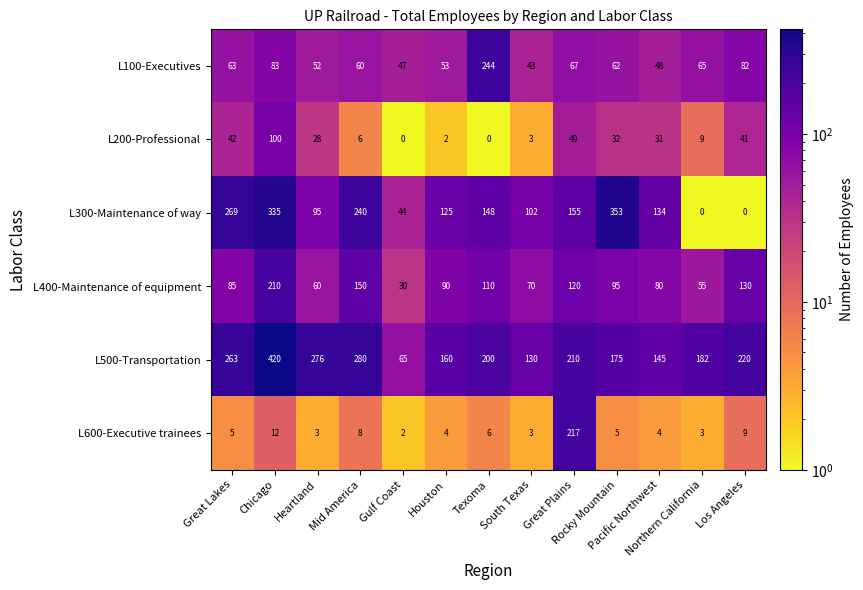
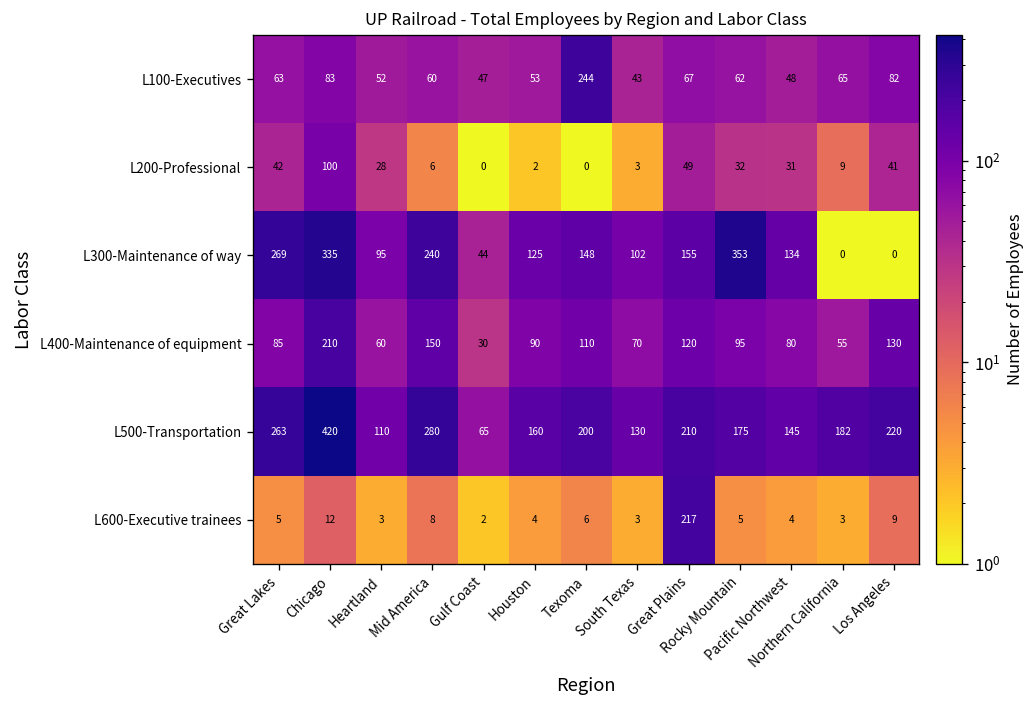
  {
    "L100-Executives": {
      "Great Lakes": 63,
      "Chicago": 83,
      "Heartland": 52,
      "Mid America": 60,
      "Gulf Coast": 47,
      "Houston": 53,
      "Texoma": 244,
      "South Texas": 43,
      "Great Plains": 67,
      "Rocky Mountain": 62,
      "Pacific Northwest": 48,
      "Northern California": 65,
      "Los Angeles": 82
    },
    "L200-Professional": {
      "Great Lakes": 42,
      "Chicago": 100,
      "Heartland": 28,
      "Mid America": 6,
      "Gulf Coast": 0,
      "Houston": 2,
      "Texoma": 0,
      "South Texas": 3,
      "Great Plains": 49,
      "Rocky Mountain": 32,
      "Pacific Northwest": 31,
      "Northern California": 9,
      "Los Angeles": 41
    },
    "L300-Maintenance of way": {
      "Great Lakes": 269,
      "Chicago": 335,
      "Heartland": 95,
      "Mid America": 240,
      "Gulf Coast": 44,
      "Houston": 125,
      "Texoma": 148,
      "South Texas": 102,
      "Great Plains": 155,
      "Rocky Mountain": 353,
      "Pacific Northwest": 134,
      "Northern California": 0,
      "Los Angeles": 0
    },
    "L400-Maintenance of equipment": {
      "Great Lakes": 85,
      "Chicago": 210,
      "Heartland": 60,
      "Mid America": 150,
      "Gulf Coast": 30,
      "Houston": 90,
      "Texoma": 110,
      "South Texas": 70,
      "Great Plains": 120,
      "Rocky Mountain": 95,
      "Pacific Northwest": 80,
      "Northern California": 55,
      "Los Angeles": 130
    },
    "L500-Transportation": {
      "Great Lakes": 263,
      "Chicago": 420,
-     "Heartland": 276,
+     "Heartland": 110,
      "Mid America": 280,
      "Gulf Coast": 65,
      "Houston": 160,
      "Texoma": 200,
      "South Texas": 130,
      "Great Plains": 210,
      "Rocky Mountain": 175,
      "Pacific Northwest": 145,
      "Northern California": 182,
      "Los Angeles": 220
    },
    "L600-Executive trainees": {
      "Great Lakes": 5,
      "Chicago": 12,
      "Heartland": 3,
      "Mid America": 8,
      "Gulf Coast": 2,
      "Houston": 4,
      "Texoma": 6,
      "South Texas": 3,
      "Great Plains": 217,
      "Rocky Mountain": 5,
      "Pacific Northwest": 4,
      "Northern California": 3,
      "Los Angeles": 9
    }
  }
